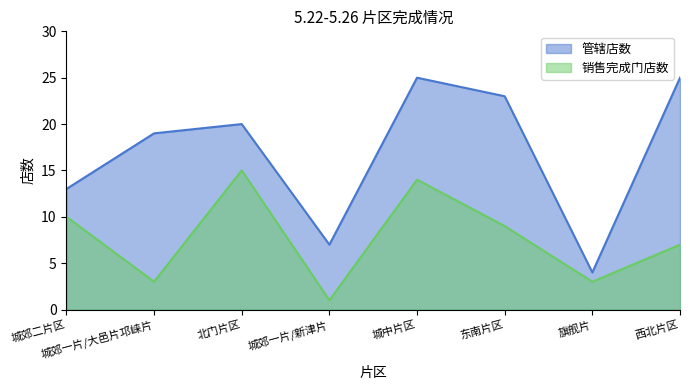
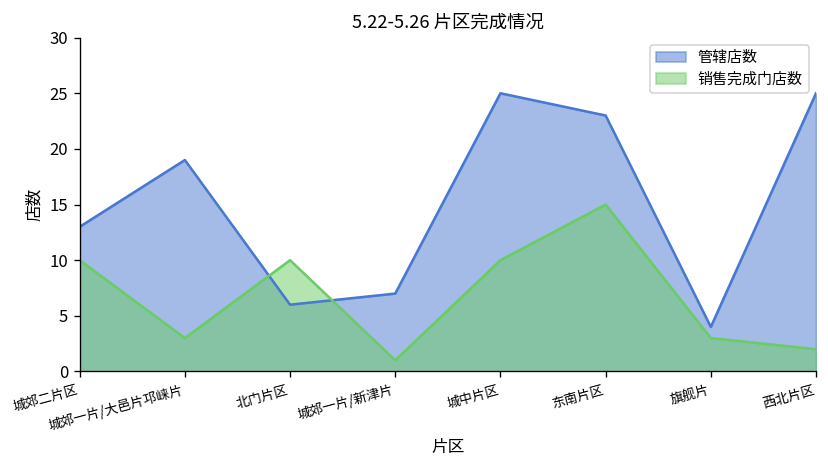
  {
    "管辖店数": {
      "城郊二片区": 13,
      "城郊一片/大邑片邛崃片": 19,
-     "北门片区": 20,
+     "北门片区": 6,
      "城郊一片/新津片": 7,
      "城中片区": 25,
      "东南片区": 23,
      "旗舰片": 4,
      "西北片区": 25
    },
    "销售完成门店数": {
      "城郊二片区": 10,
      "城郊一片/大邑片邛崃片": 3,
-     "北门片区": 15,
+     "北门片区": 10,
      "城郊一片/新津片": 1,
-     "城中片区": 14,
-     "东南片区": 9,
+     "城中片区": 10,
+     "东南片区": 15,
      "旗舰片": 3,
-     "西北片区": 7
+     "西北片区": 2
    }
  }
